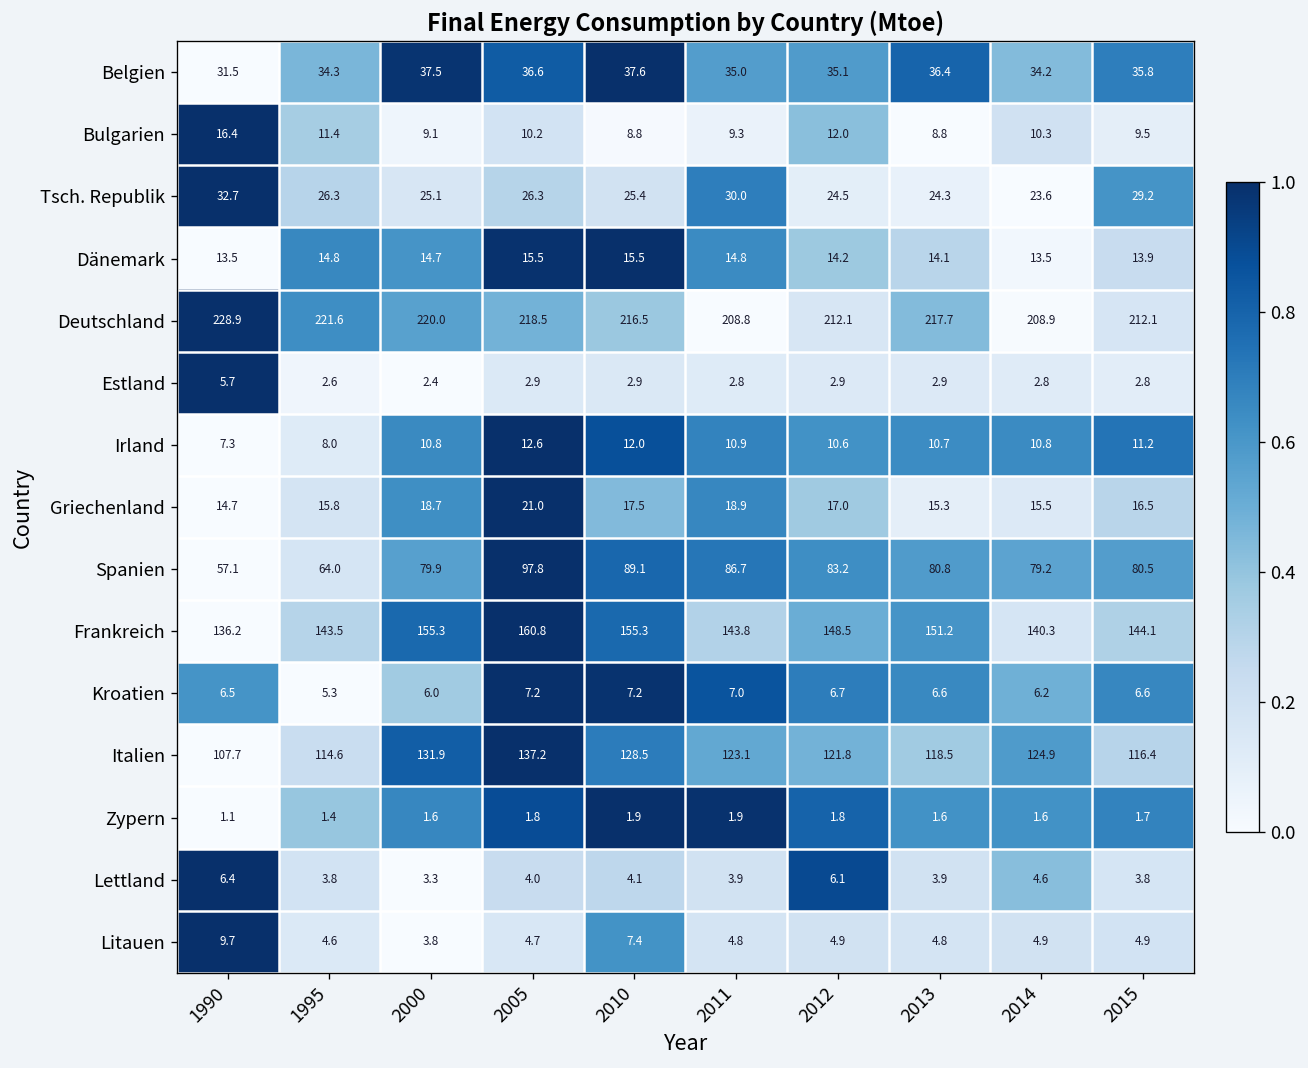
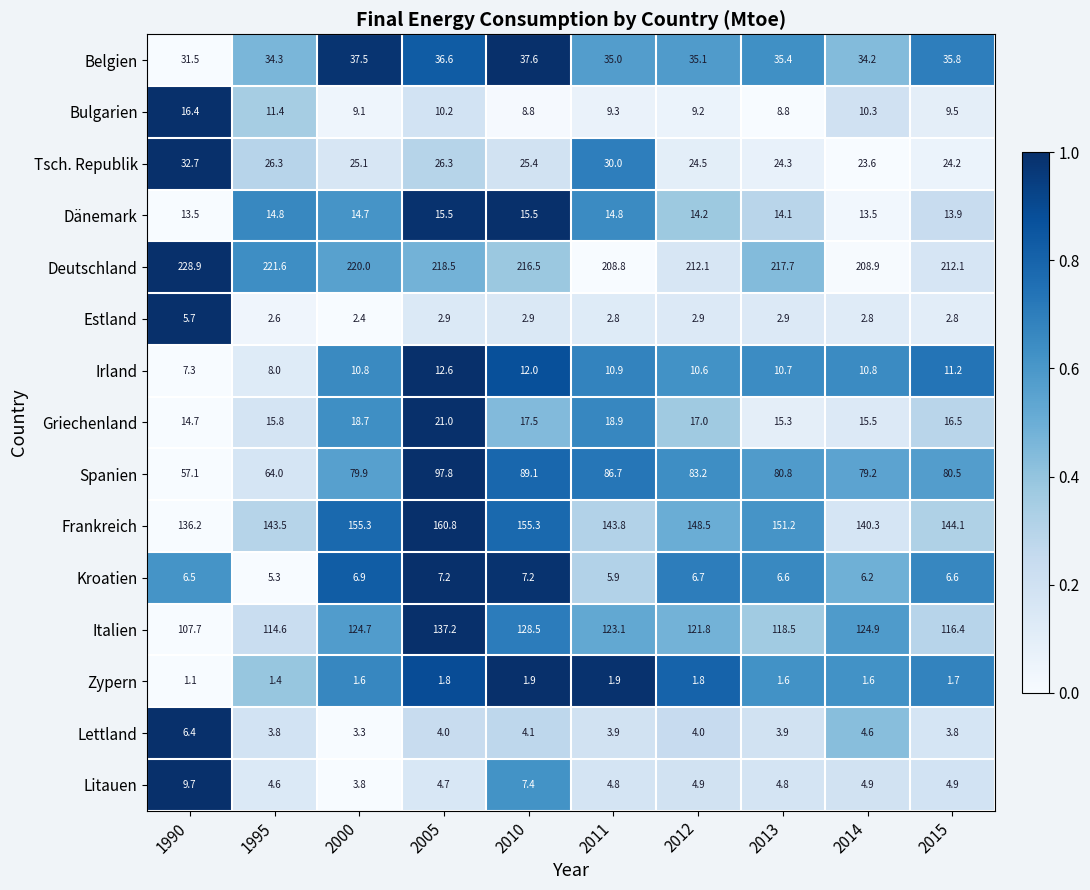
  {
    "Belgien": {
      "1990": 31.5,
      "1995": 34.3,
      "2000": 37.5,
      "2005": 36.6,
      "2010": 37.6,
      "2011": 35.0,
      "2012": 35.1,
-     "2013": 36.4,
+     "2013": 35.4,
      "2014": 34.2,
      "2015": 35.8
    },
    "Bulgarien": {
      "1990": 16.4,
      "1995": 11.4,
      "2000": 9.1,
      "2005": 10.2,
      "2010": 8.8,
      "2011": 9.3,
-     "2012": 12.0,
+     "2012": 9.2,
      "2013": 8.8,
      "2014": 10.3,
      "2015": 9.5
    },
    "Tsch. Republik": {
      "1990": 32.7,
      "1995": 26.3,
      "2000": 25.1,
      "2005": 26.3,
      "2010": 25.4,
      "2011": 30.0,
      "2012": 24.5,
      "2013": 24.3,
      "2014": 23.6,
-     "2015": 29.2
+     "2015": 24.2
    },
    "Dänemark": {
      "1990": 13.5,
      "1995": 14.8,
      "2000": 14.7,
      "2005": 15.5,
      "2010": 15.5,
      "2011": 14.8,
      "2012": 14.2,
      "2013": 14.1,
      "2014": 13.5,
      "2015": 13.9
    },
    "Deutschland": {
      "1990": 228.9,
      "1995": 221.6,
      "2000": 220.0,
      "2005": 218.5,
      "2010": 216.5,
      "2011": 208.8,
      "2012": 212.1,
      "2013": 217.7,
      "2014": 208.9,
      "2015": 212.1
    },
    "Estland": {
      "1990": 5.7,
      "1995": 2.6,
      "2000": 2.4,
      "2005": 2.9,
      "2010": 2.9,
      "2011": 2.8,
      "2012": 2.9,
      "2013": 2.9,
      "2014": 2.8,
      "2015": 2.8
    },
    "Irland": {
      "1990": 7.3,
      "1995": 8.0,
      "2000": 10.8,
      "2005": 12.6,
      "2010": 12.0,
      "2011": 10.9,
      "2012": 10.6,
      "2013": 10.7,
      "2014": 10.8,
      "2015": 11.2
    },
    "Griechenland": {
      "1990": 14.7,
      "1995": 15.8,
      "2000": 18.7,
      "2005": 21.0,
      "2010": 17.5,
      "2011": 18.9,
      "2012": 17.0,
      "2013": 15.3,
      "2014": 15.5,
      "2015": 16.5
    },
    "Spanien": {
      "1990": 57.1,
      "1995": 64.0,
      "2000": 79.9,
      "2005": 97.8,
      "2010": 89.1,
      "2011": 86.7,
      "2012": 83.2,
      "2013": 80.8,
      "2014": 79.2,
      "2015": 80.5
    },
    "Frankreich": {
      "1990": 136.2,
      "1995": 143.5,
      "2000": 155.3,
      "2005": 160.8,
      "2010": 155.3,
      "2011": 143.8,
      "2012": 148.5,
      "2013": 151.2,
      "2014": 140.3,
      "2015": 144.1
    },
    "Kroatien": {
      "1990": 6.5,
      "1995": 5.3,
-     "2000": 6.0,
+     "2000": 6.9,
      "2005": 7.2,
      "2010": 7.2,
-     "2011": 7.0,
+     "2011": 5.9,
      "2012": 6.7,
      "2013": 6.6,
      "2014": 6.2,
      "2015": 6.6
    },
    "Italien": {
      "1990": 107.7,
      "1995": 114.6,
-     "2000": 131.9,
+     "2000": 124.7,
      "2005": 137.2,
      "2010": 128.5,
      "2011": 123.1,
      "2012": 121.8,
      "2013": 118.5,
      "2014": 124.9,
      "2015": 116.4
    },
    "Zypern": {
      "1990": 1.1,
      "1995": 1.4,
      "2000": 1.6,
      "2005": 1.8,
      "2010": 1.9,
      "2011": 1.9,
      "2012": 1.8,
      "2013": 1.6,
      "2014": 1.6,
      "2015": 1.7
    },
    "Lettland": {
      "1990": 6.4,
      "1995": 3.8,
      "2000": 3.3,
      "2005": 4.0,
      "2010": 4.1,
      "2011": 3.9,
-     "2012": 6.1,
+     "2012": 4.0,
      "2013": 3.9,
      "2014": 4.6,
      "2015": 3.8
    },
    "Litauen": {
      "1990": 9.7,
      "1995": 4.6,
      "2000": 3.8,
      "2005": 4.7,
      "2010": 7.4,
      "2011": 4.8,
      "2012": 4.9,
      "2013": 4.8,
      "2014": 4.9,
      "2015": 4.9
    }
  }
